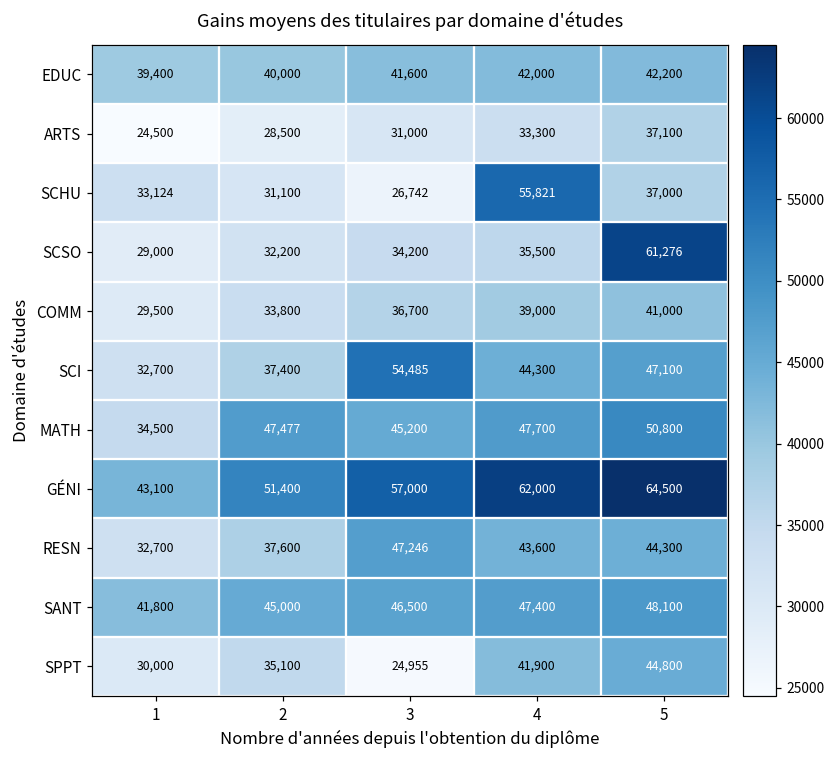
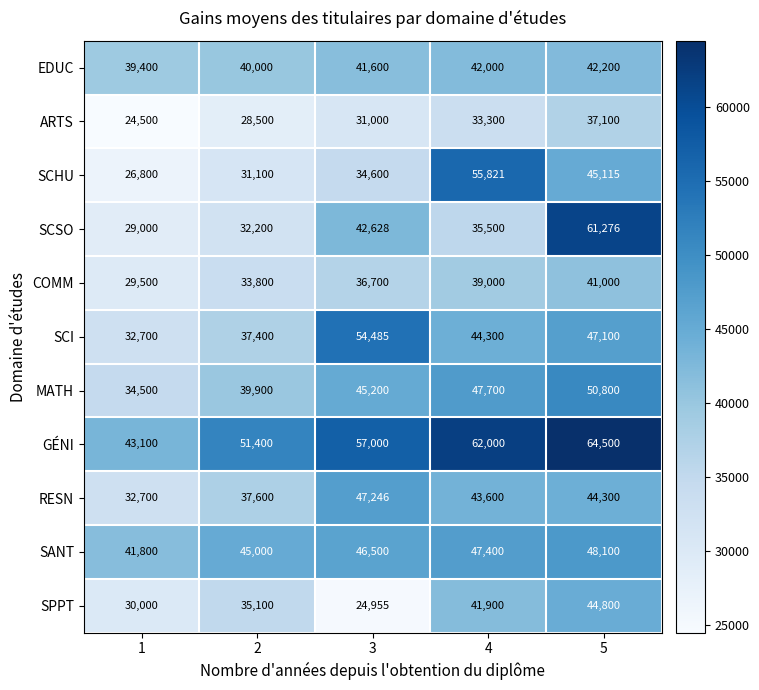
  {
    "EDUC": {
      "1": "39,400",
      "2": "40,000",
      "3": "41,600",
      "4": "42,000",
      "5": "42,200"
    },
    "ARTS": {
      "1": "24,500",
      "2": "28,500",
      "3": "31,000",
      "4": "33,300",
      "5": "37,100"
    },
    "SCHU": {
-     "1": "33,124",
+     "1": "26,800",
      "2": "31,100",
-     "3": "26,742",
+     "3": "34,600",
      "4": "55,821",
-     "5": "37,000"
+     "5": "45,115"
    },
    "SCSO": {
      "1": "29,000",
      "2": "32,200",
-     "3": "34,200",
+     "3": "42,628",
      "4": "35,500",
      "5": "61,276"
    },
    "COMM": {
      "1": "29,500",
      "2": "33,800",
      "3": "36,700",
      "4": "39,000",
      "5": "41,000"
    },
    "SCI": {
      "1": "32,700",
      "2": "37,400",
      "3": "54,485",
      "4": "44,300",
      "5": "47,100"
    },
    "MATH": {
      "1": "34,500",
-     "2": "47,477",
+     "2": "39,900",
      "3": "45,200",
      "4": "47,700",
      "5": "50,800"
    },
    "GÉNI": {
      "1": "43,100",
      "2": "51,400",
      "3": "57,000",
      "4": "62,000",
      "5": "64,500"
    },
    "RESN": {
      "1": "32,700",
      "2": "37,600",
      "3": "47,246",
      "4": "43,600",
      "5": "44,300"
    },
    "SANT": {
      "1": "41,800",
      "2": "45,000",
      "3": "46,500",
      "4": "47,400",
      "5": "48,100"
    },
    "SPPT": {
      "1": "30,000",
      "2": "35,100",
      "3": "24,955",
      "4": "41,900",
      "5": "44,800"
    }
  }
